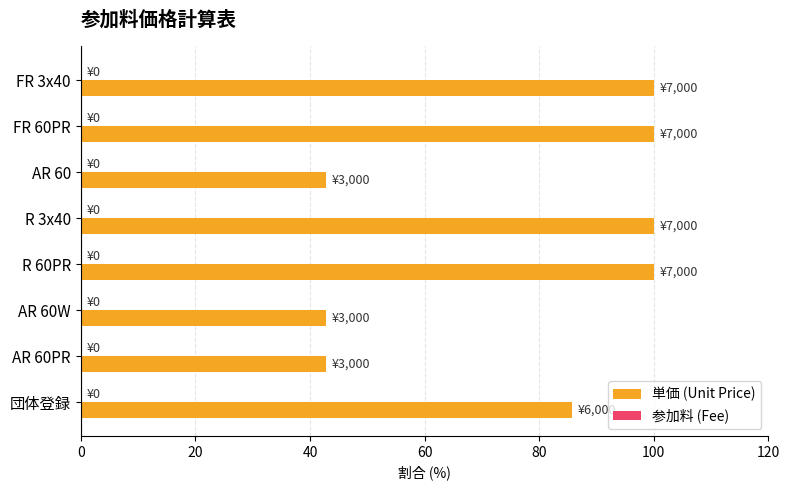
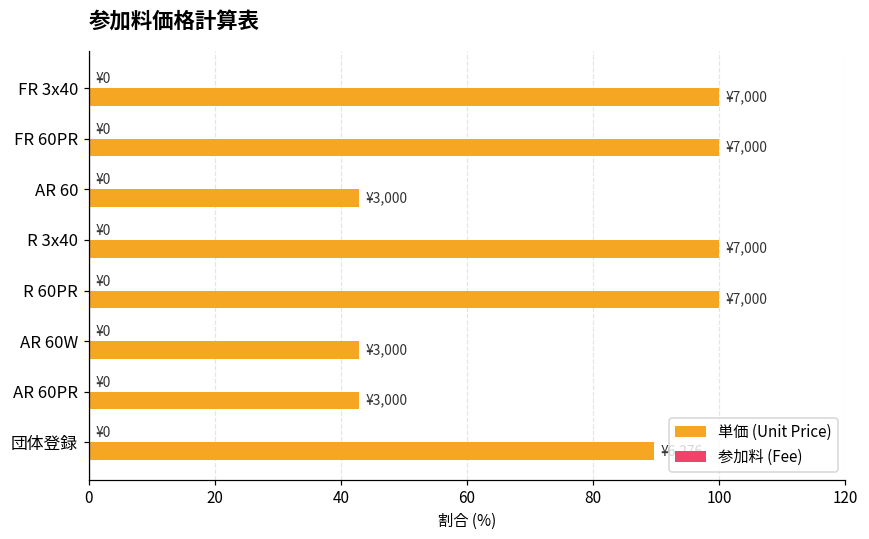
  {
    "単価 (Unit Price)": {
-     "団体登録": "86"
+     "団体登録": "90"
    },
    "参加料 (Fee)": {
      "FR 3x40": "¥0",
      "FR 60PR": "¥0",
      "AR 60": "¥0",
      "R 3x40": "¥0",
      "R 60PR": "¥0",
      "AR 60W": "¥0",
      "AR 60PR": "¥0",
      "団体登録": "¥0"
    }
  }
